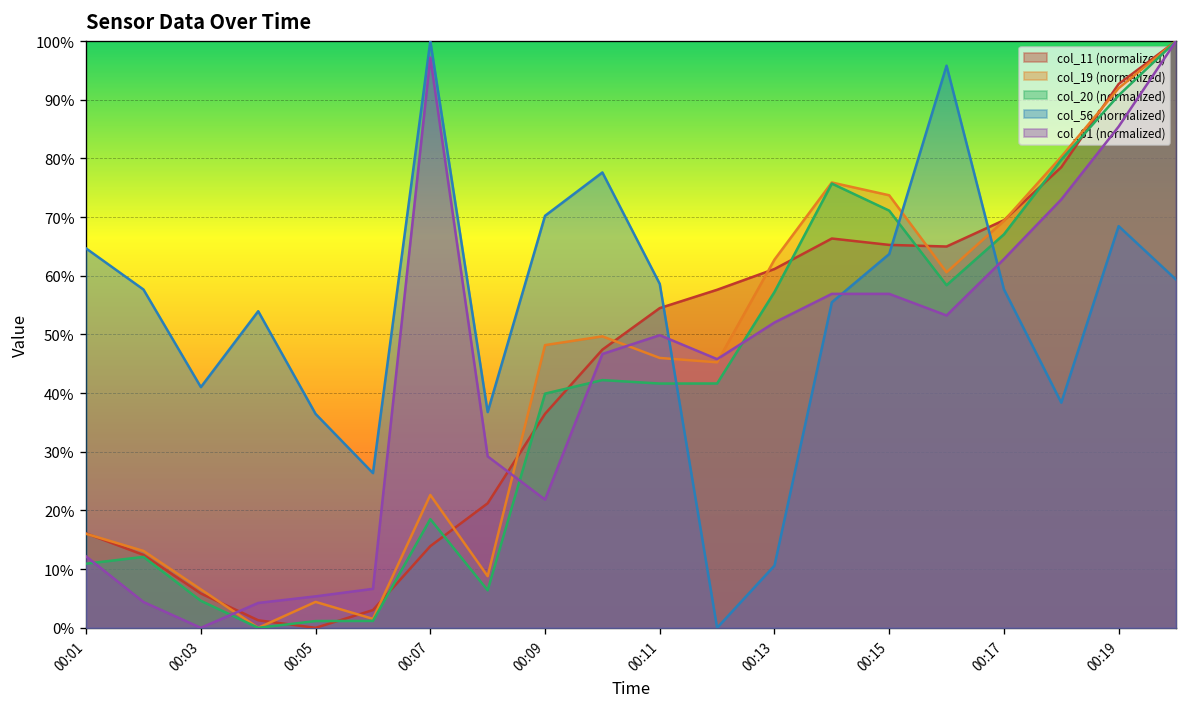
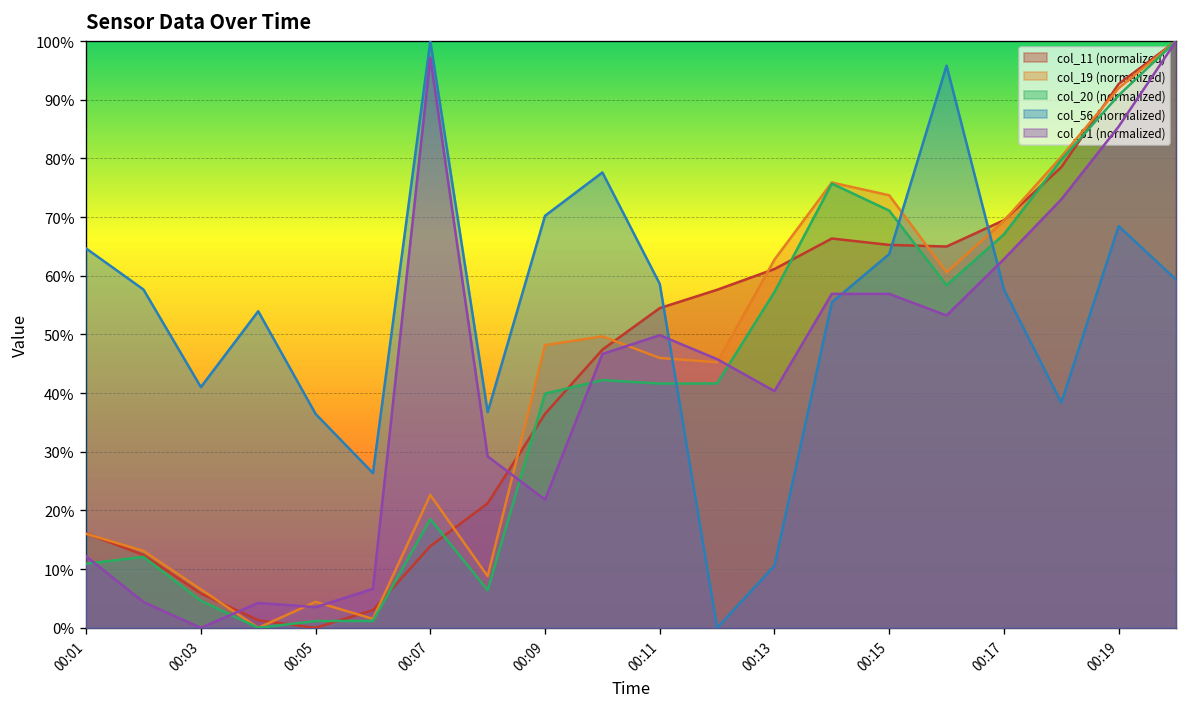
  {
    "col_61 (normalized)": {
      "00:01": "12%",
      "00:03": "0%",
-     "00:05": "5%",
+     "00:05": "4%",
      "00:07": "97%",
      "00:09": "22%",
      "00:11": "50%",
-     "00:13": "52%",
+     "00:13": "40%",
      "00:15": "57%",
      "00:17": "63%"
    }
  }
